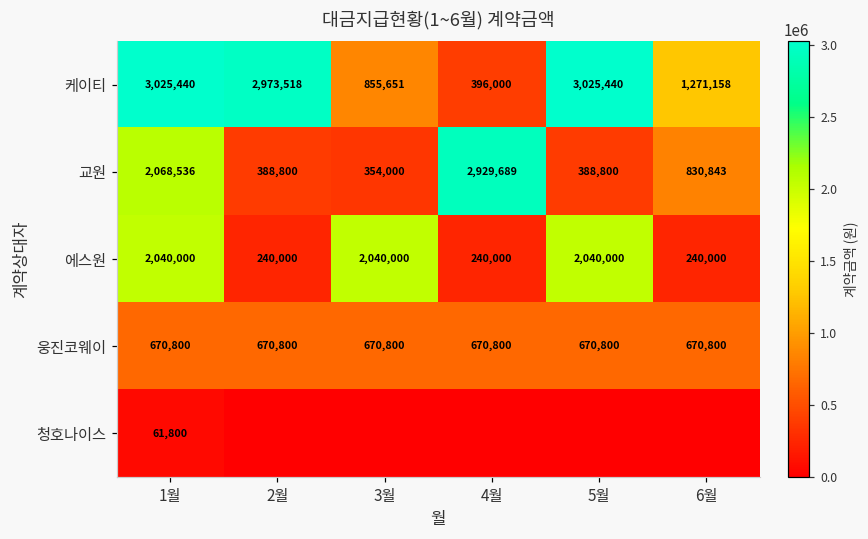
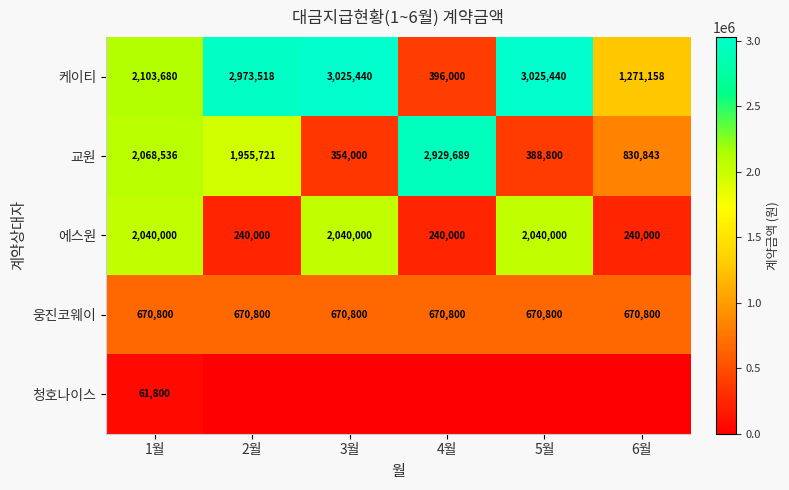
  {
    "케이티": {
-     "1월": "3,025,440",
+     "1월": "2,103,680",
      "2월": "2,973,518",
-     "3월": "855,651",
+     "3월": "3,025,440",
      "4월": "396,000",
      "5월": "3,025,440",
      "6월": "1,271,158"
    },
    "교원": {
      "1월": "2,068,536",
-     "2월": "388,800",
+     "2월": "1,955,721",
      "3월": "354,000",
      "4월": "2,929,689",
      "5월": "388,800",
      "6월": "830,843"
    },
    "에스원": {
      "1월": "2,040,000",
      "2월": "240,000",
      "3월": "2,040,000",
      "4월": "240,000",
      "5월": "2,040,000",
      "6월": "240,000"
    },
    "웅진코웨이": {
      "1월": "670,800",
      "2월": "670,800",
      "3월": "670,800",
      "4월": "670,800",
      "5월": "670,800",
      "6월": "670,800"
    },
    "청호나이스": {
      "1월": "61,800"
    }
  }
